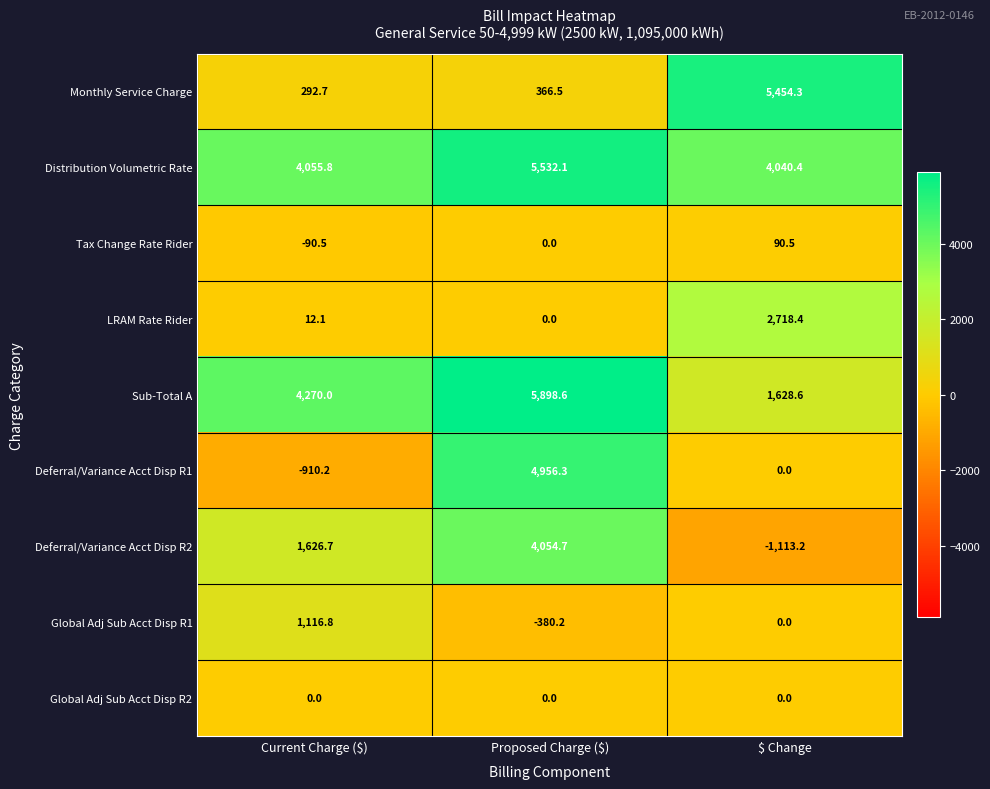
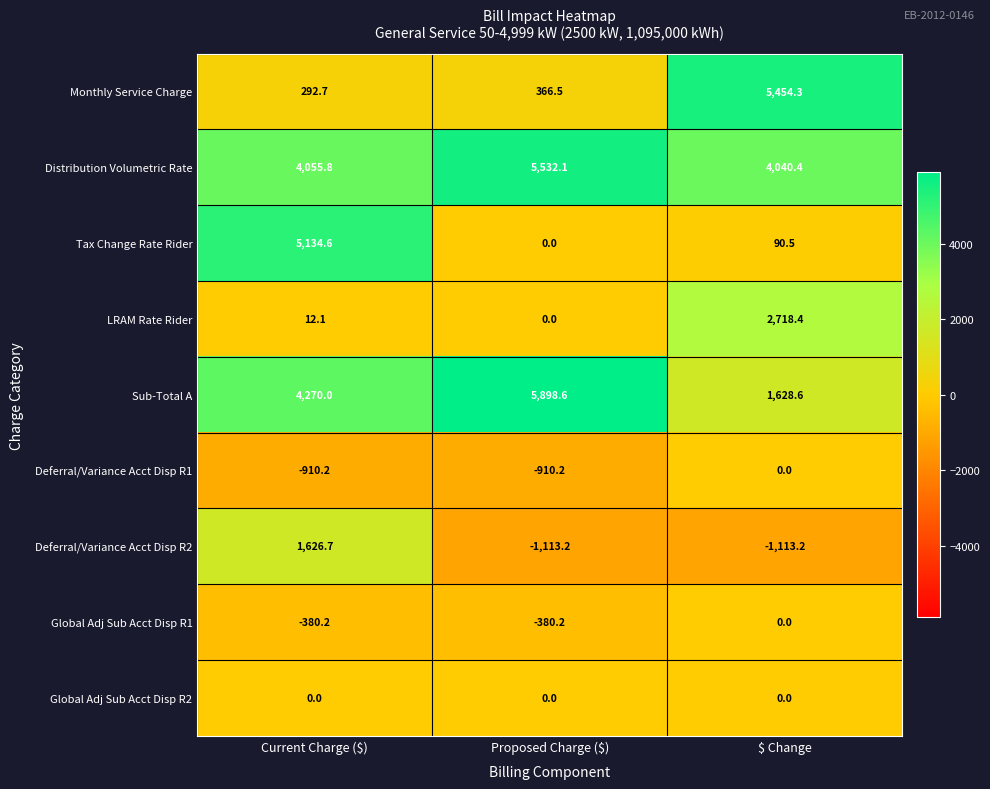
  {
    "Monthly Service Charge": {
      "Current Charge ($)": "292.7",
      "Proposed Charge ($)": "366.5",
      "$ Change": "5,454.3"
    },
    "Distribution Volumetric Rate": {
      "Current Charge ($)": "4,055.8",
      "Proposed Charge ($)": "5,532.1",
      "$ Change": "4,040.4"
    },
    "Tax Change Rate Rider": {
-     "Current Charge ($)": "-90.5",
+     "Current Charge ($)": "5,134.6",
      "Proposed Charge ($)": "0.0",
      "$ Change": "90.5"
    },
    "LRAM Rate Rider": {
      "Current Charge ($)": "12.1",
      "Proposed Charge ($)": "0.0",
      "$ Change": "2,718.4"
    },
    "Sub-Total A": {
      "Current Charge ($)": "4,270.0",
      "Proposed Charge ($)": "5,898.6",
      "$ Change": "1,628.6"
    },
    "Deferral/Variance Acct Disp R1": {
      "Current Charge ($)": "-910.2",
-     "Proposed Charge ($)": "4,956.3",
+     "Proposed Charge ($)": "-910.2",
      "$ Change": "0.0"
    },
    "Deferral/Variance Acct Disp R2": {
      "Current Charge ($)": "1,626.7",
-     "Proposed Charge ($)": "4,054.7",
+     "Proposed Charge ($)": "-1,113.2",
      "$ Change": "-1,113.2"
    },
    "Global Adj Sub Acct Disp R1": {
-     "Current Charge ($)": "1,116.8",
+     "Current Charge ($)": "-380.2",
      "Proposed Charge ($)": "-380.2",
      "$ Change": "0.0"
    },
    "Global Adj Sub Acct Disp R2": {
      "Current Charge ($)": "0.0",
      "Proposed Charge ($)": "0.0",
      "$ Change": "0.0"
    }
  }
